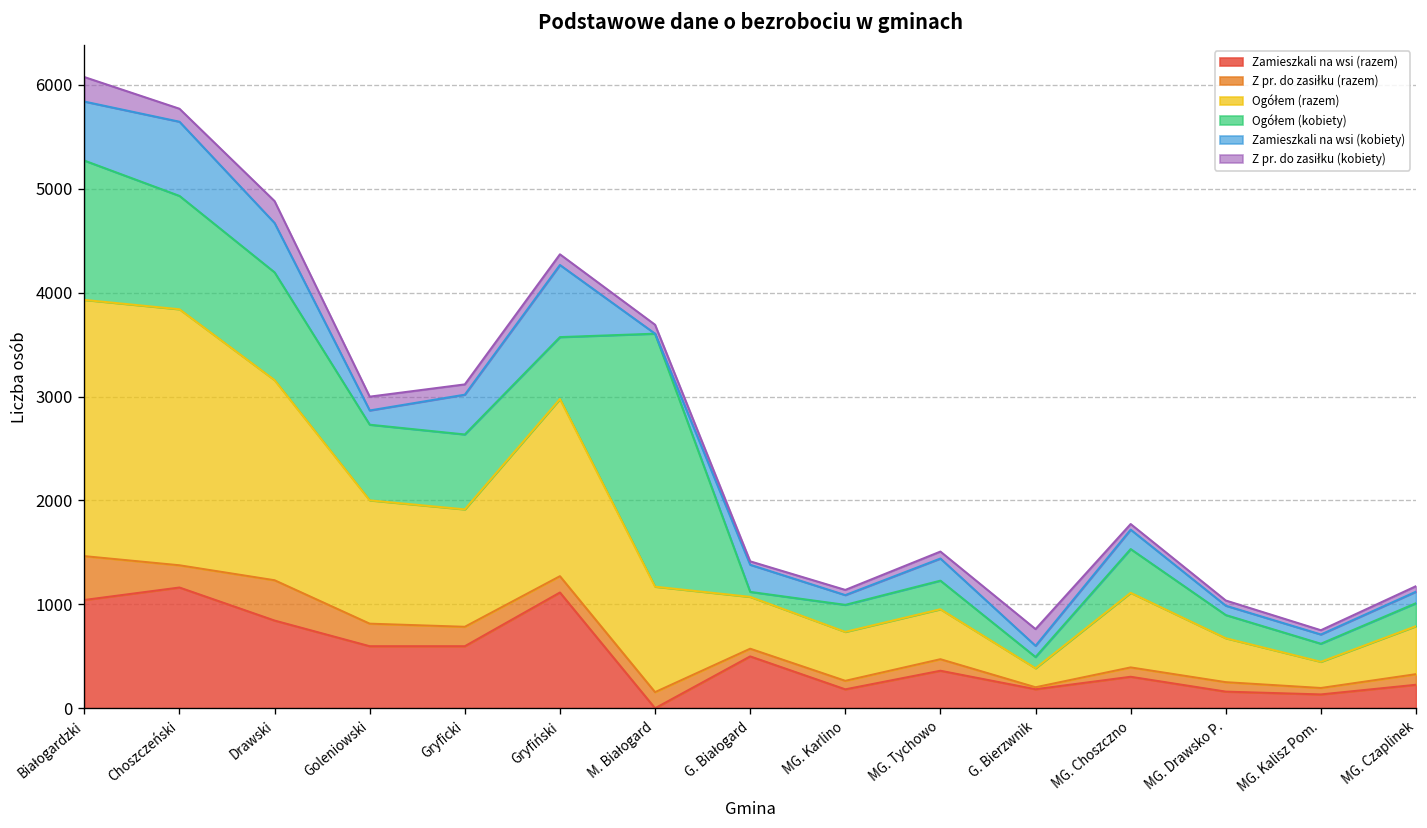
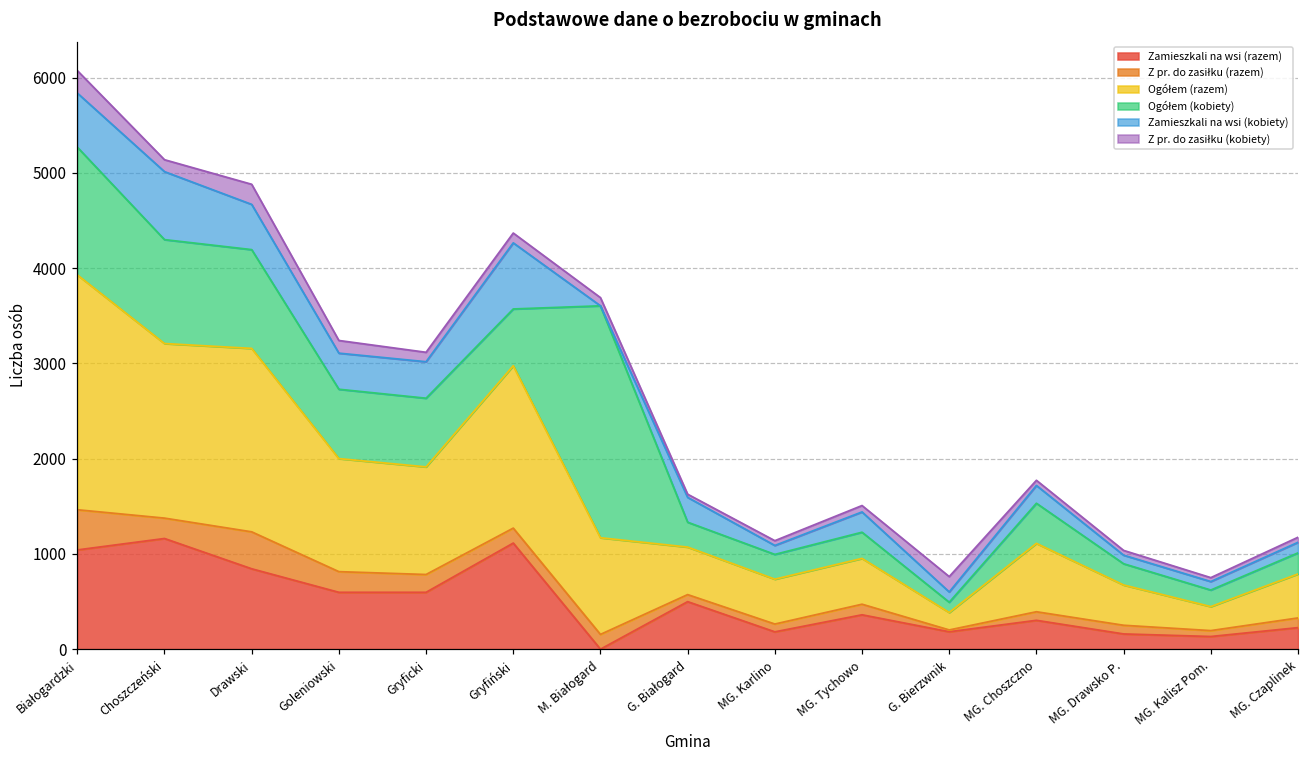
  {
    "Ogółem (razem)": {
      "Białogardzki": 2500,
-     "Choszczeński": 2500,
+     "Choszczeński": 1800,
      "Drawski": 1900,
      "Goleniowski": 1200,
      "Gryficki": 1100,
      "Gryfiński": 1700,
      "M. Białogard": 1000,
      "G. Białogard": 500,
      "MG. Karlino": 500,
      "MG. Tychowo": 500,
      "G. Bierzwnik": 200,
      "MG. Choszczno": 700,
      "MG. Drawsko P.": 400,
      "MG. Kalisz Pom.": 300,
      "MG. Czaplinek": 500
    },
    "Ogółem (kobiety)": {
      "Białogardzki": 1300,
      "Choszczeński": 1100,
      "Drawski": 1000,
      "Goleniowski": 700,
      "Gryficki": 700,
      "Gryfiński": 600,
-     "G. Białogard": 0,
+     "G. Białogard": 300,
      "MG. Karlino": 300,
      "MG. Tychowo": 300,
      "G. Bierzwnik": 100,
      "MG. Choszczno": 400,
      "MG. Drawsko P.": 200,
      "MG. Kalisz Pom.": 200,
      "MG. Czaplinek": 200
    },
    "Zamieszkali na wsi (kobiety)": {
      "Białogardzki": 600,
      "Choszczeński": 700,
      "Drawski": 500,
-     "Goleniowski": 100,
+     "Goleniowski": 400,
      "Gryficki": 400,
      "Gryfiński": 700,
      "G. Białogard": 300,
      "MG. Karlino": 100,
      "MG. Tychowo": 200,
      "G. Bierzwnik": 100,
      "MG. Choszczno": 200,
      "MG. Drawsko P.": 100,
      "MG. Kalisz Pom.": 100,
      "MG. Czaplinek": 100
    },
    "Z pr. do zasiłku (kobiety)": {
      "Białogardzki": 200,
      "Choszczeński": 100,
      "Drawski": 200,
      "Goleniowski": 100,
      "Gryficki": 100,
      "Gryfiński": 100,
      "M. Białogard": 100,
      "G. Białogard": 0,
      "MG. Karlino": 100,
      "MG. Tychowo": 100,
      "G. Bierzwnik": 200,
      "MG. Choszczno": 100,
      "MG. Drawsko P.": 100,
      "MG. Kalisz Pom.": 0,
      "MG. Czaplinek": 100
    }
  }
